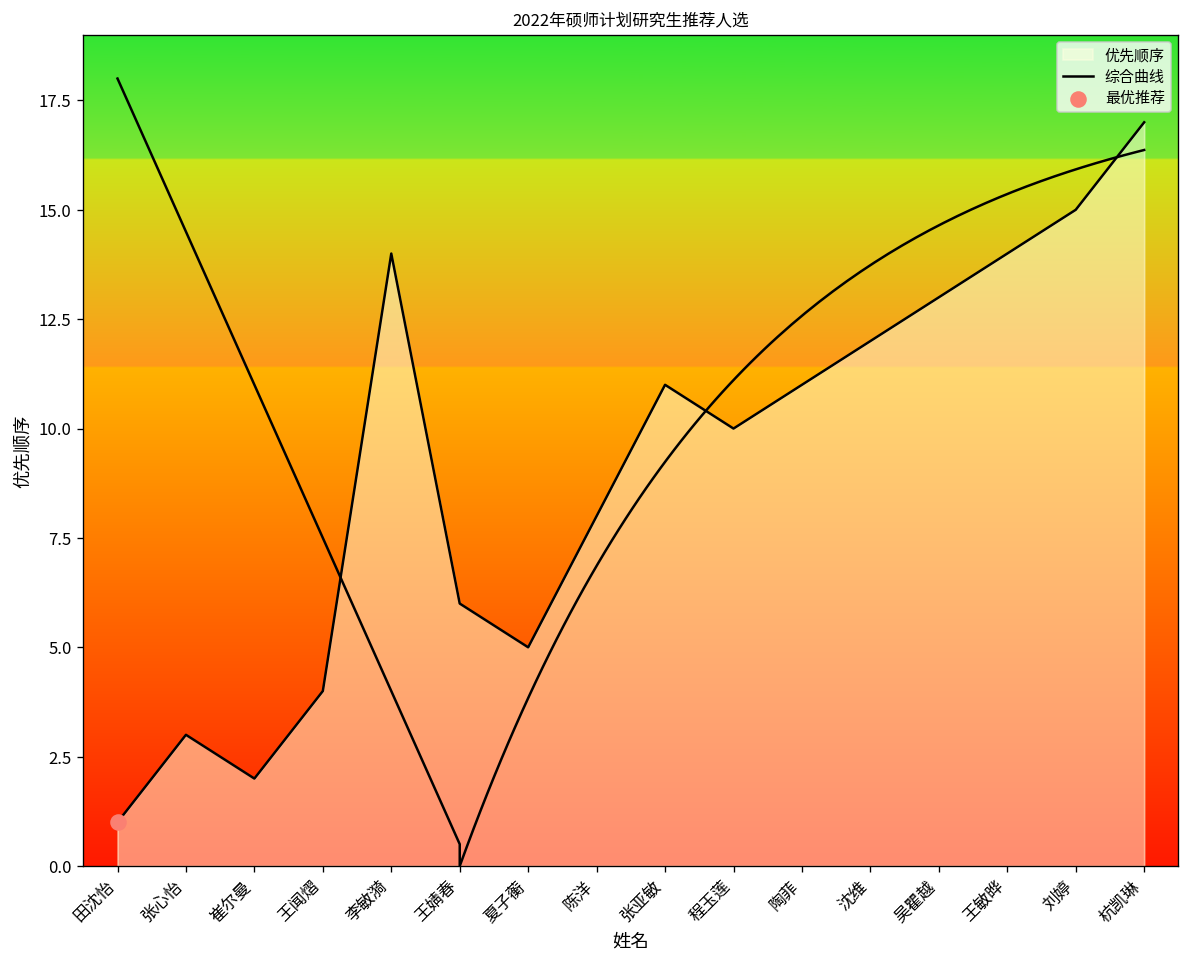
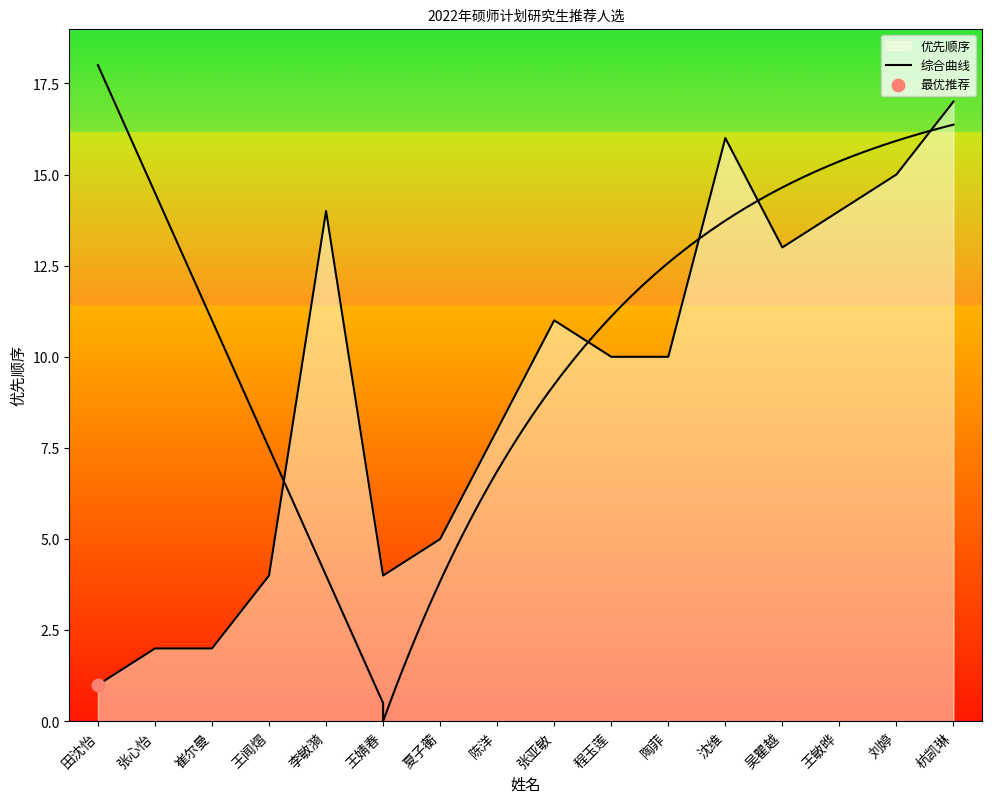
  {
    "优先顺序": {
-     "张心怡": 3,
+     "张心怡": 2,
      "崔尔曼": 2,
      "王闻熠": 4,
      "李敏漪": 14,
-     "王婧春": 6,
+     "王婧春": 4,
      "夏子蘅": 5,
      "陈洋": 8,
      "张亚敏": 11,
      "程玉莲": 10,
-     "陶菲": 11,
-     "沈维": 12,
+     "陶菲": 10,
+     "沈维": 16,
      "吴瞿越": 13,
      "王敏晔": 14,
      "刘婷": 15,
      "杭凯琳": 17
    }
  }
